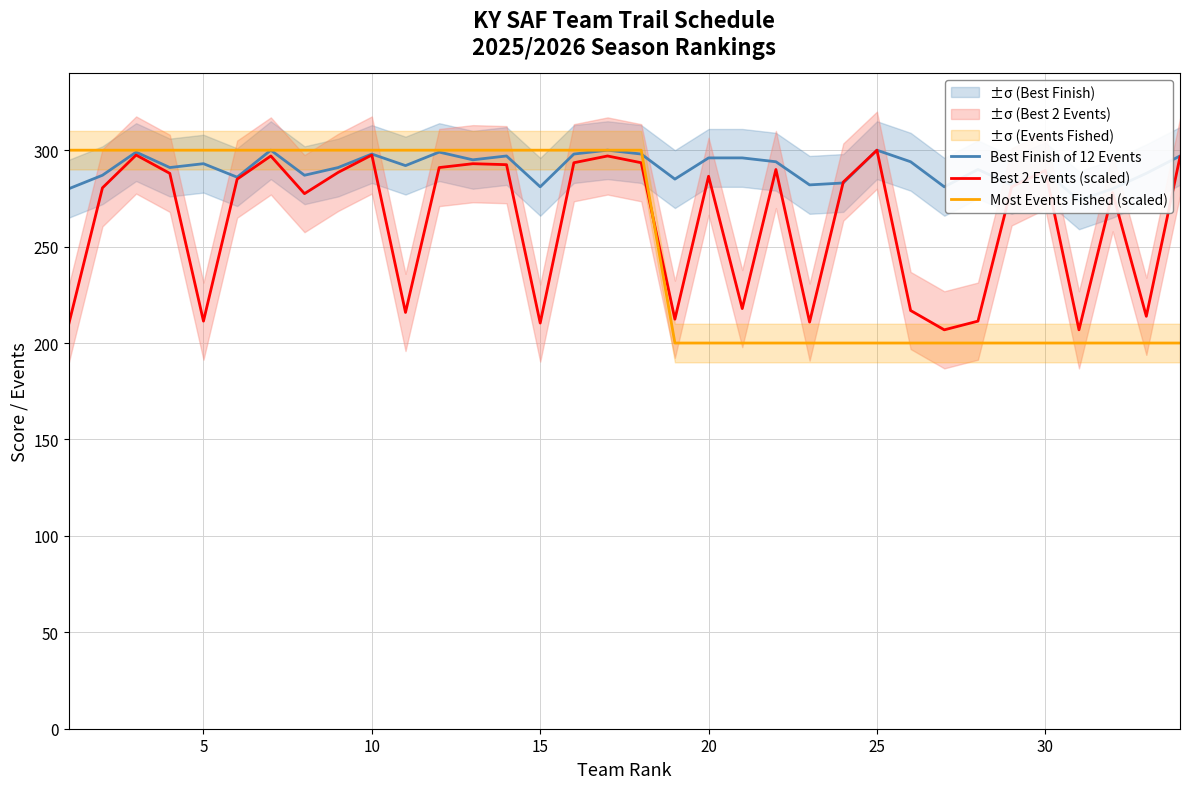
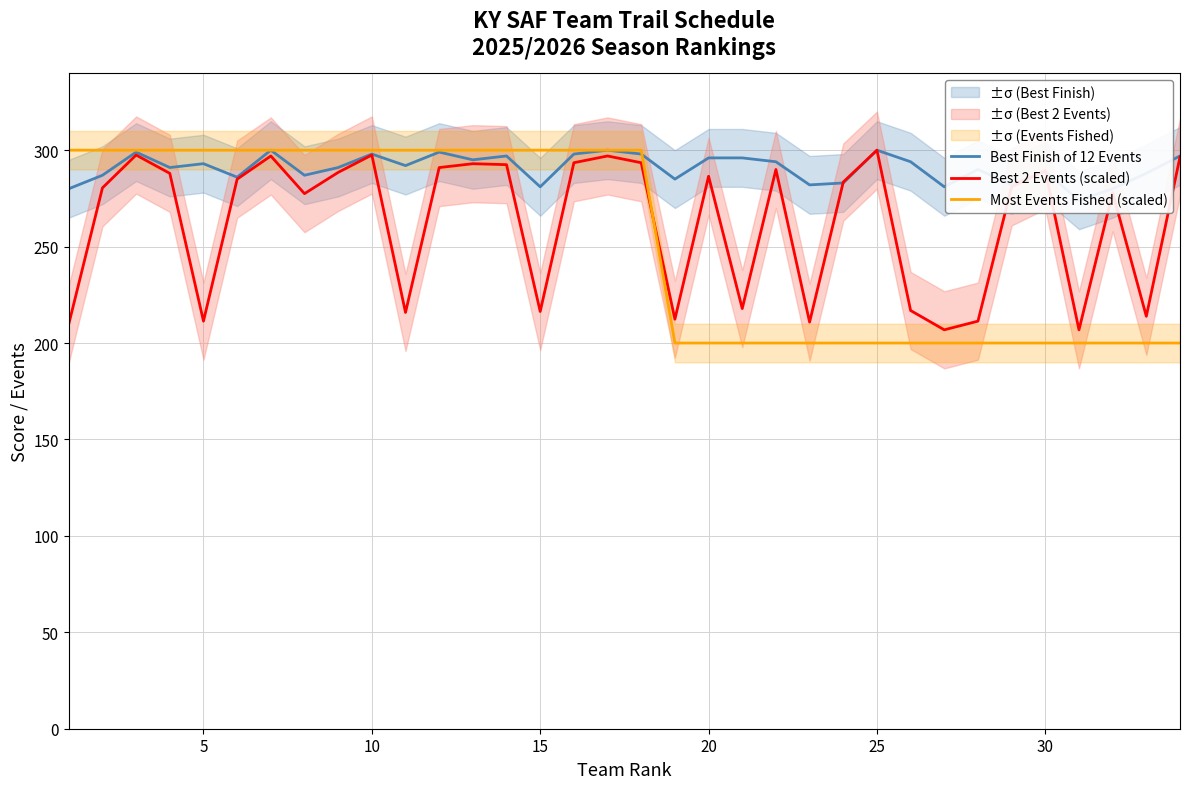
  {
    "Best 2 Events (scaled)": {
      "5": 211,
-     "15": 210,
+     "15": 216,
      "20": 286
    }
  }
